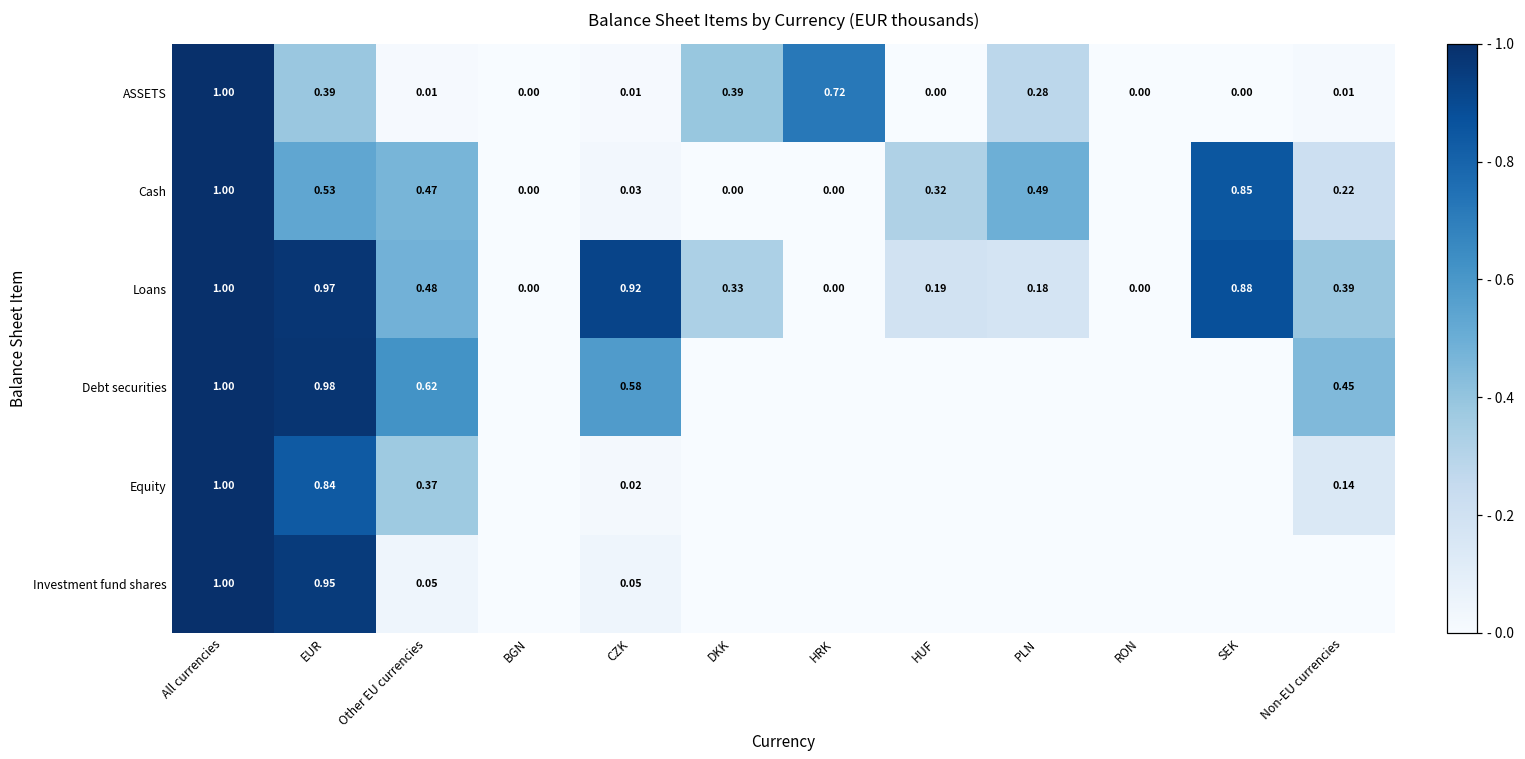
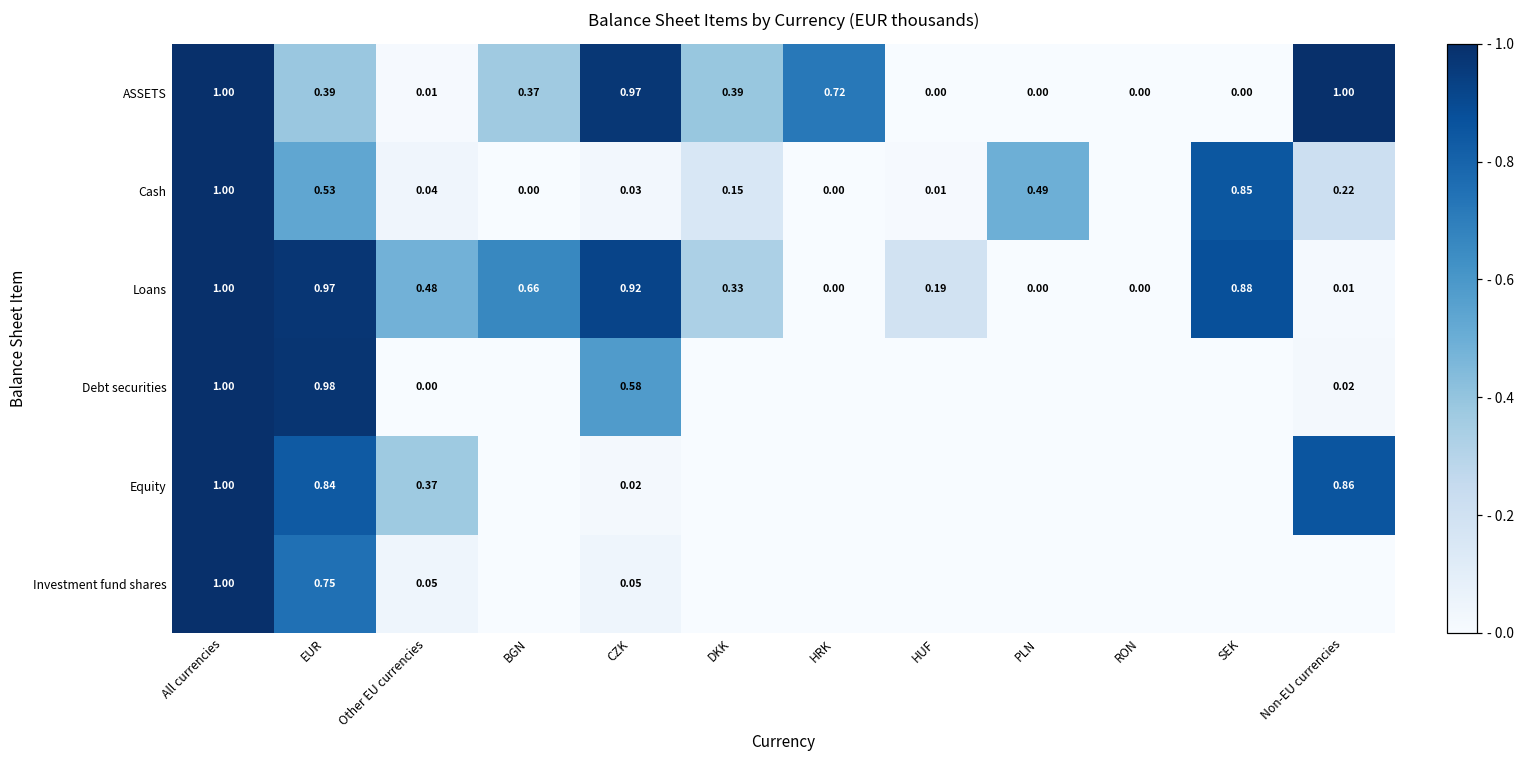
  {
    "ASSETS": {
      "All currencies": 1.00,
      "EUR": 0.39,
      "Other EU currencies": 0.01,
-     "BGN": 0.00,
-     "CZK": 0.01,
+     "BGN": 0.37,
+     "CZK": 0.97,
      "DKK": 0.39,
      "HRK": 0.72,
      "HUF": 0.00,
-     "PLN": 0.28,
+     "PLN": 0.00,
      "RON": 0.00,
      "SEK": 0.00,
-     "Non-EU currencies": 0.01
+     "Non-EU currencies": 1.00
    },
    "Cash": {
      "All currencies": 1.00,
      "EUR": 0.53,
-     "Other EU currencies": 0.47,
+     "Other EU currencies": 0.04,
      "BGN": 0.00,
      "CZK": 0.03,
-     "DKK": 0.00,
+     "DKK": 0.15,
      "HRK": 0.00,
-     "HUF": 0.32,
+     "HUF": 0.01,
      "PLN": 0.49,
      "SEK": 0.85,
      "Non-EU currencies": 0.22
    },
    "Loans": {
      "All currencies": 1.00,
      "EUR": 0.97,
      "Other EU currencies": 0.48,
-     "BGN": 0.00,
+     "BGN": 0.66,
      "CZK": 0.92,
      "DKK": 0.33,
      "HRK": 0.00,
      "HUF": 0.19,
-     "PLN": 0.18,
+     "PLN": 0.00,
      "RON": 0.00,
      "SEK": 0.88,
-     "Non-EU currencies": 0.39
+     "Non-EU currencies": 0.01
    },
    "Debt securities": {
      "All currencies": 1.00,
      "EUR": 0.98,
-     "Other EU currencies": 0.62,
+     "Other EU currencies": 0.00,
      "CZK": 0.58,
-     "Non-EU currencies": 0.45
+     "Non-EU currencies": 0.02
    },
    "Equity": {
      "All currencies": 1.00,
      "EUR": 0.84,
      "Other EU currencies": 0.37,
      "CZK": 0.02,
-     "Non-EU currencies": 0.14
+     "Non-EU currencies": 0.86
    },
    "Investment fund shares": {
      "All currencies": 1.00,
-     "EUR": 0.95,
+     "EUR": 0.75,
      "Other EU currencies": 0.05,
      "CZK": 0.05
    }
  }
